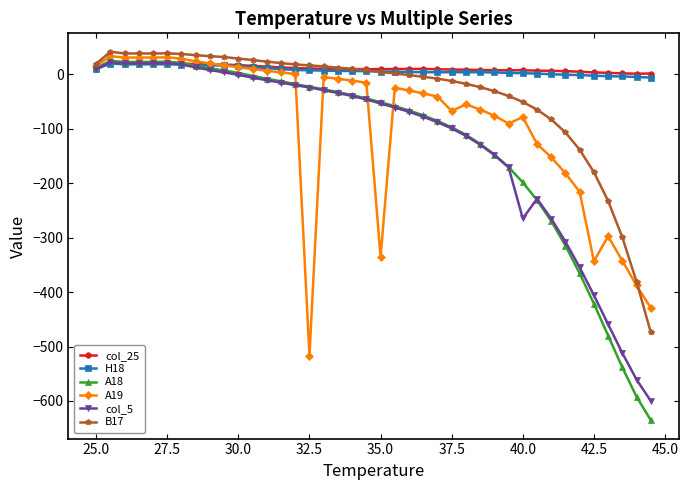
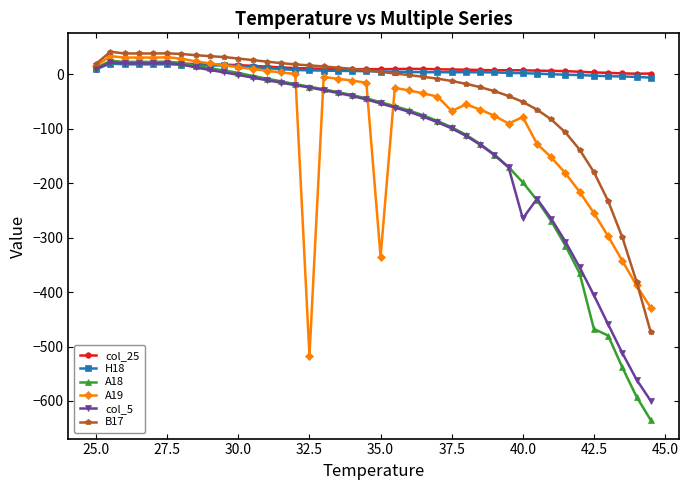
  {
    "col_25": {
      "37.5": 10,
      "40.0": 10,
      "42.5": 0
    },
    "H18": {
      "37.5": 0,
      "40.0": 0,
      "42.5": 0
    },
    "A18": {
      "40.0": -200,
-     "42.5": -420
+     "42.5": -470
    },
    "A19": {
      "27.5": 30,
      "32.5": -520,
      "35.0": -340,
      "37.5": -70,
      "40.0": -80,
-     "42.5": -340
+     "42.5": -260
    },
    "col_5": {
      "40.0": -270,
      "42.5": -410
    },
    "B17": {
      "27.5": 40,
      "30.0": 30,
      "32.5": 20,
      "37.5": -10,
      "40.0": -50,
      "42.5": -180
    }
  }
